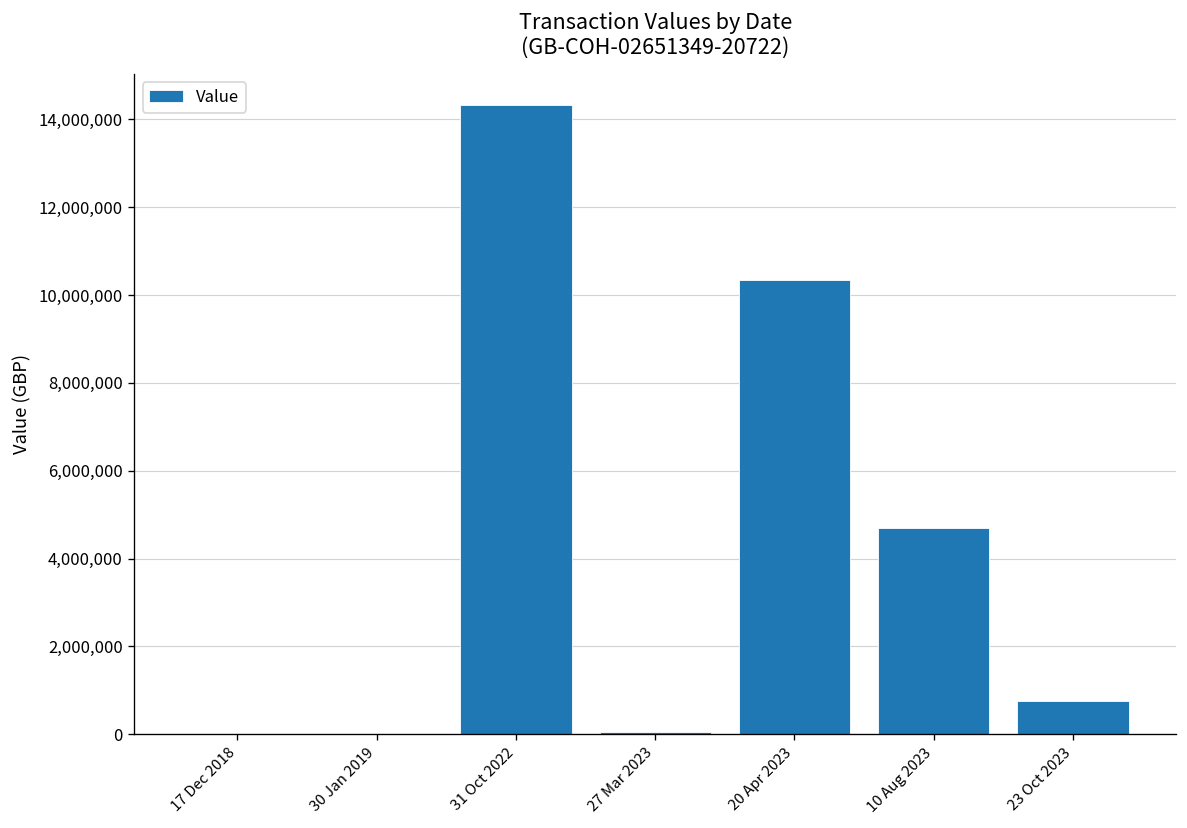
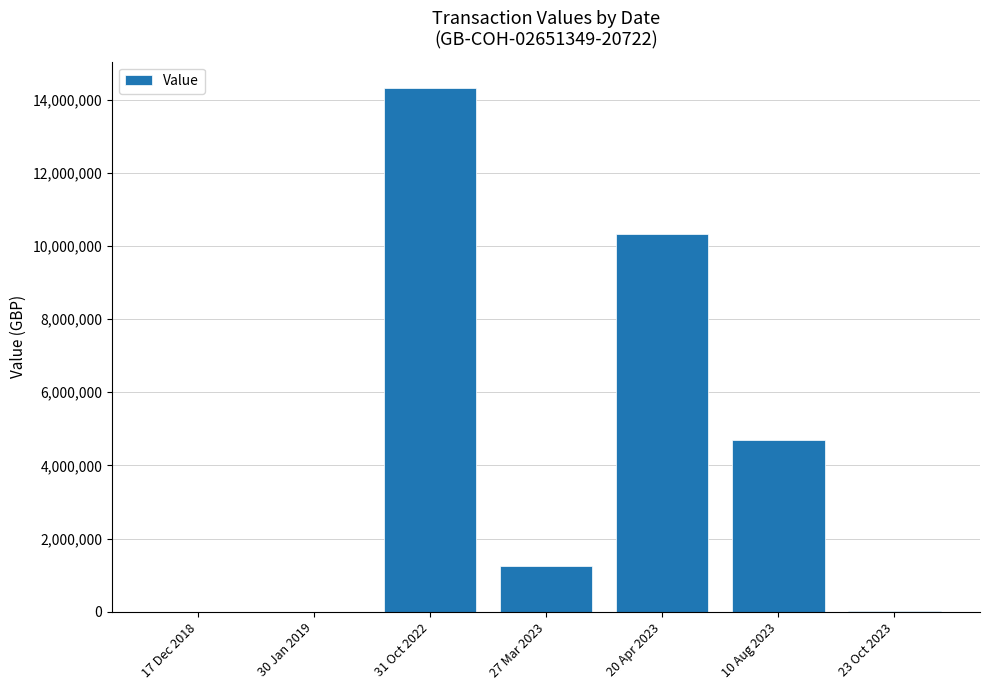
  {
    "31 Oct 2022": "14,300,000",
-   "27 Mar 2023": "100,000",
+   "27 Mar 2023": "1,200,000",
    "20 Apr 2023": "10,300,000",
    "10 Aug 2023": "4,700,000",
-   "23 Oct 2023": "700,000"
+   "23 Oct 2023": "0"
  }
